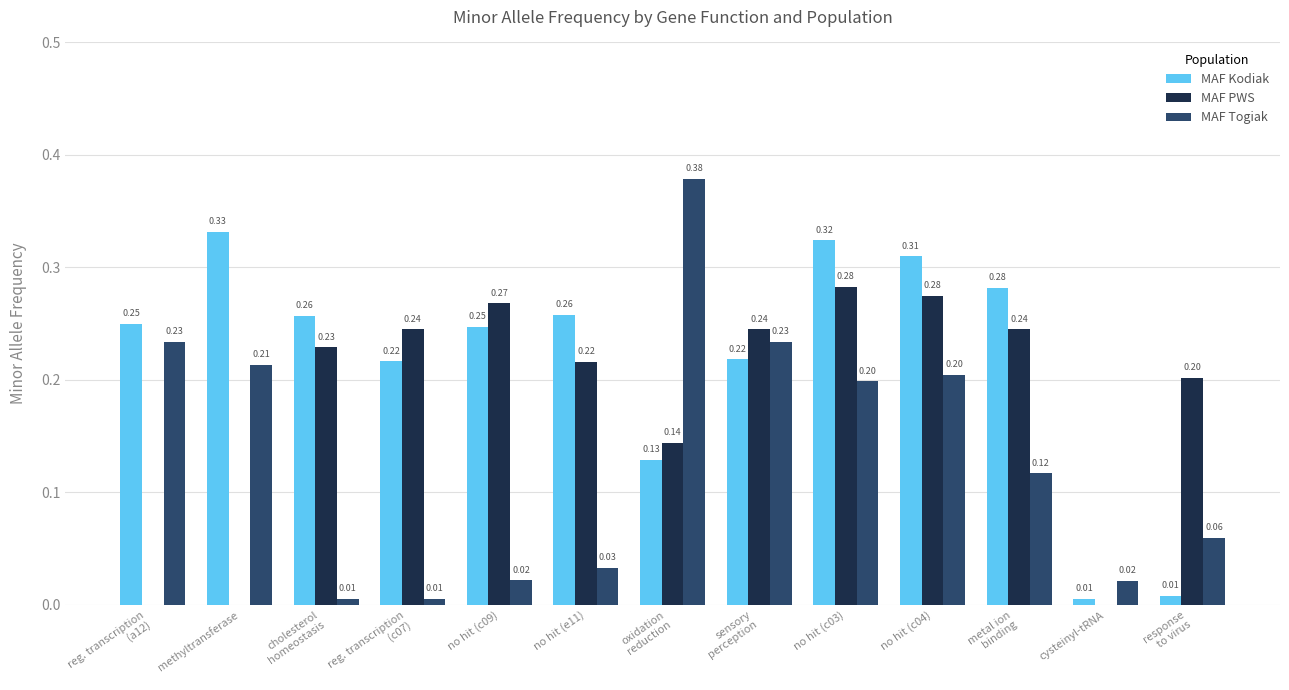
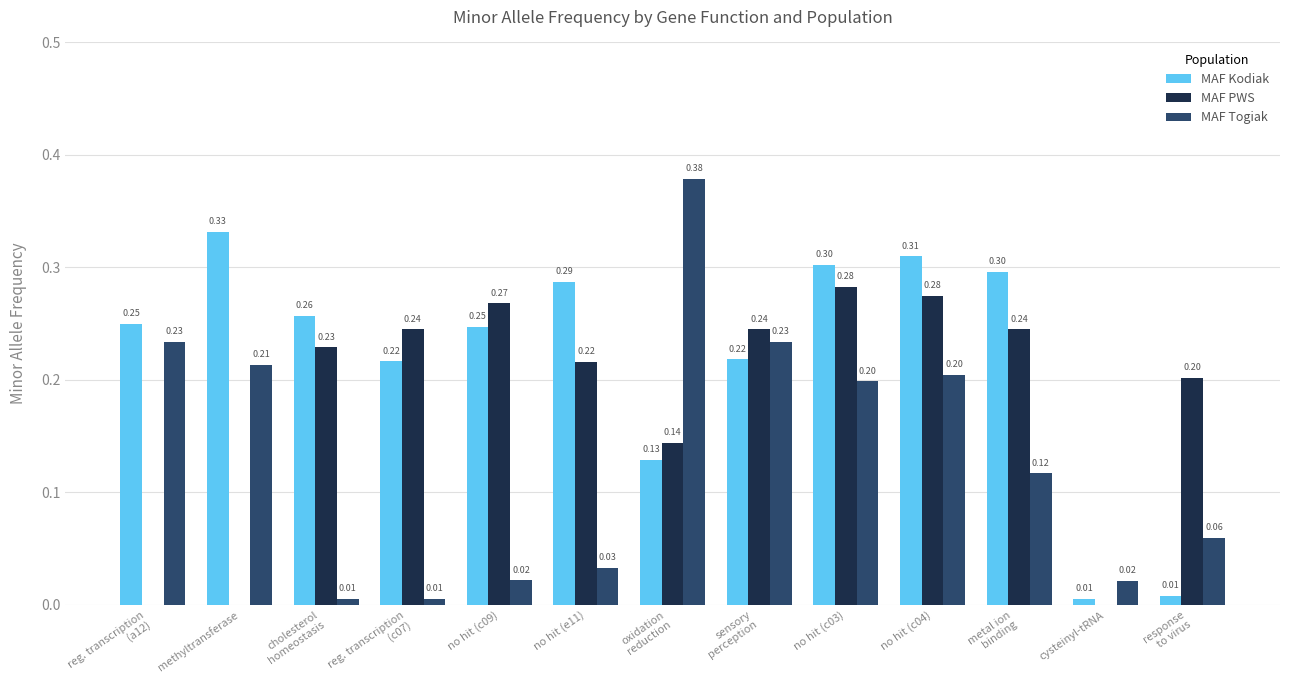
  {
    "MAF Kodiak": {
      "reg. transcription (a12)": 0.25,
      "methyltransferase": 0.33,
      "cholesterol homeostasis": 0.26,
      "reg. transcription (c07)": 0.22,
      "no hit (c09)": 0.25,
-     "no hit (e11)": 0.26,
+     "no hit (e11)": 0.29,
      "oxidation reduction": 0.13,
      "sensory perception": 0.22,
-     "no hit (c03)": 0.32,
+     "no hit (c03)": 0.30,
      "no hit (c04)": 0.31,
-     "metal ion binding": 0.28,
+     "metal ion binding": 0.30,
      "cysteinyl-tRNA": 0.01,
      "response to virus": 0.01
    }
  }
